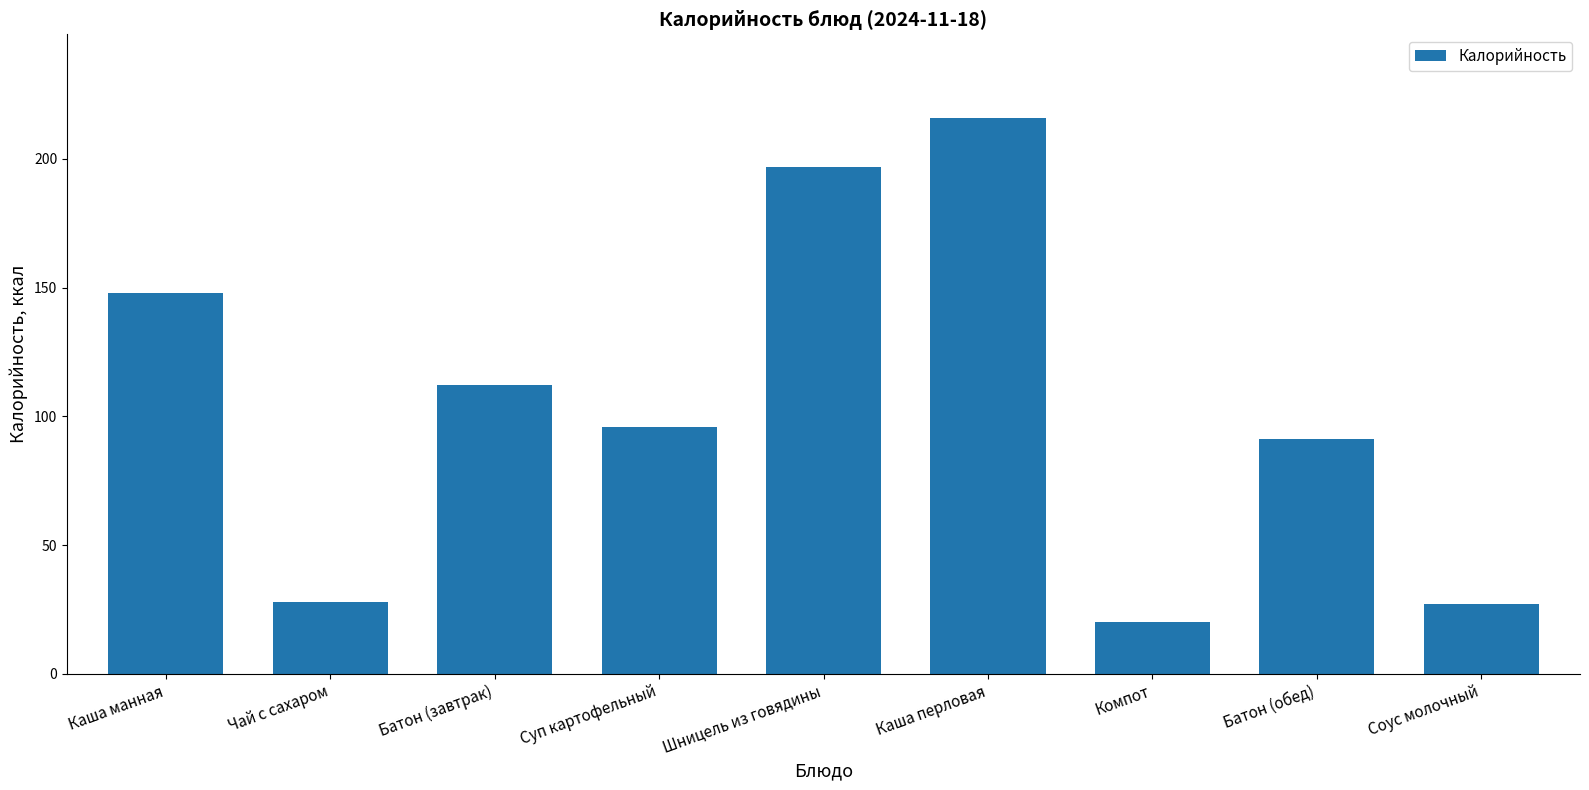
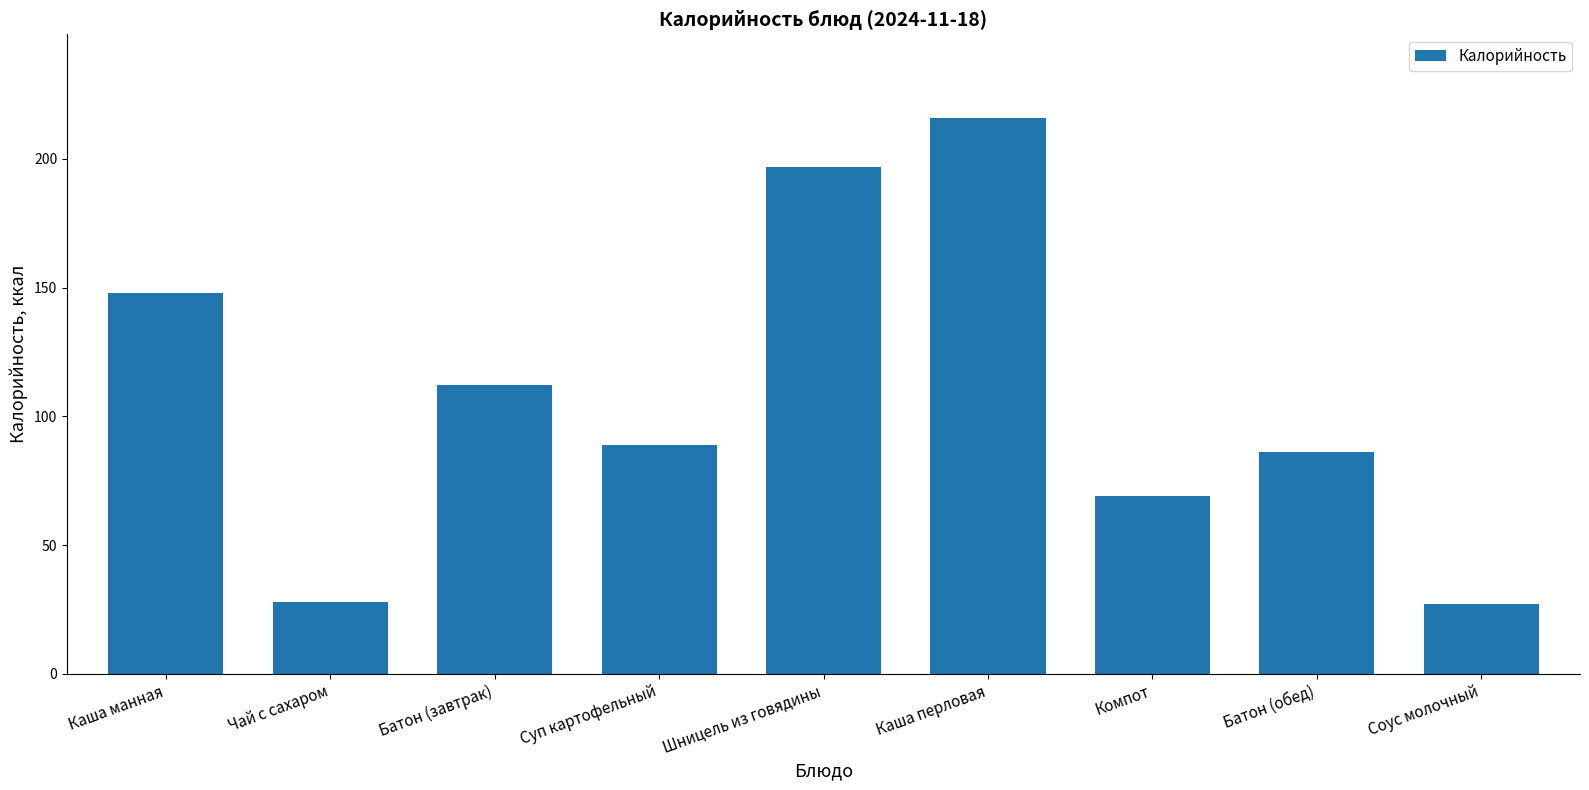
  {
    "Каша манная": 148,
    "Чай с сахаром": 28,
    "Батон (завтрак)": 112,
-   "Суп картофельный": 96,
+   "Суп картофельный": 89,
    "Шницель из говядины": 197,
    "Каша перловая": 216,
-   "Компот": 20,
-   "Батон (обед)": 91,
+   "Компот": 69,
+   "Батон (обед)": 86,
    "Соус молочный": 27
  }
